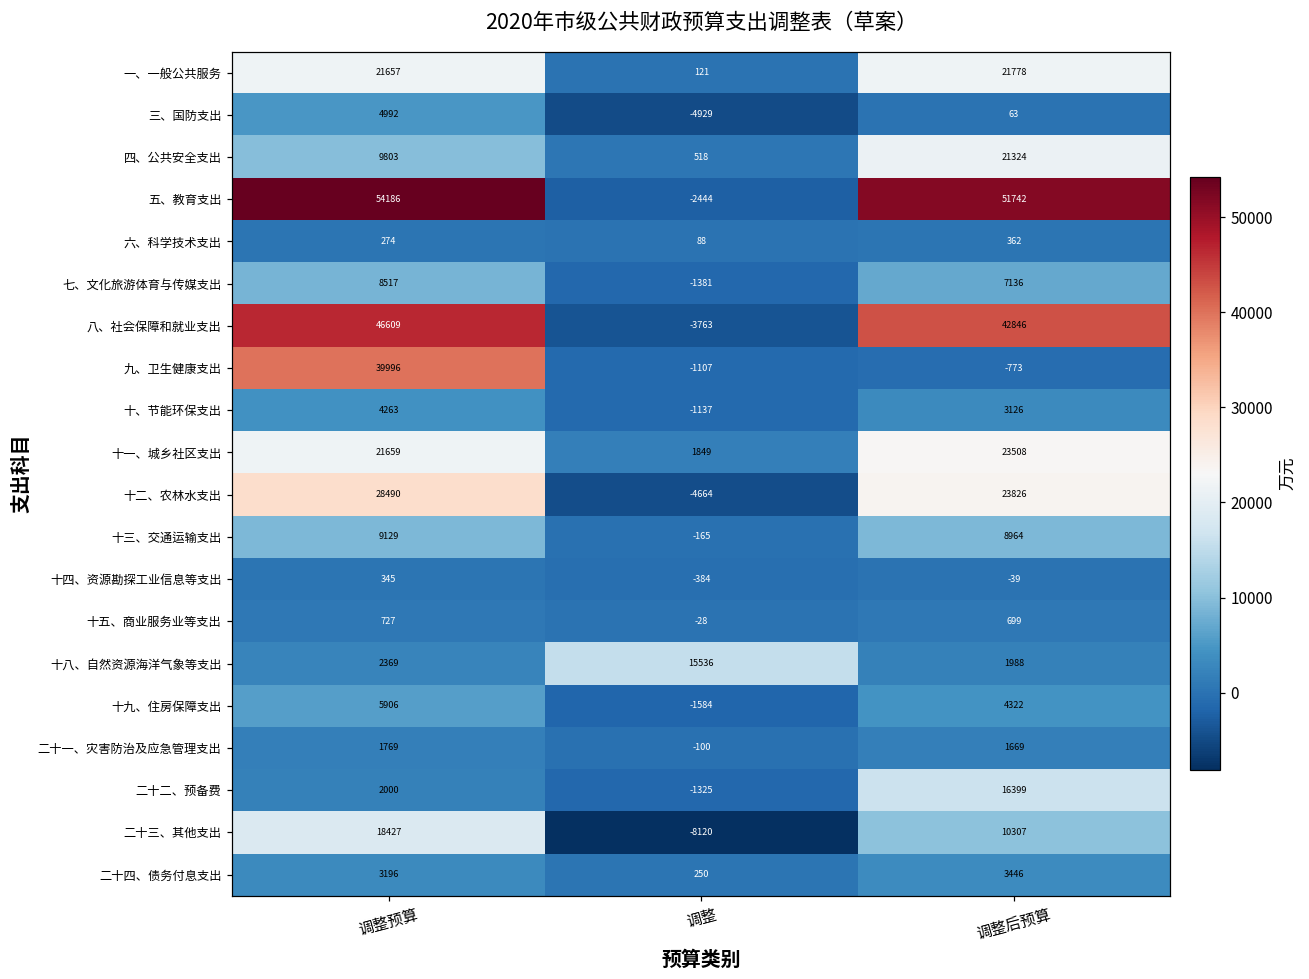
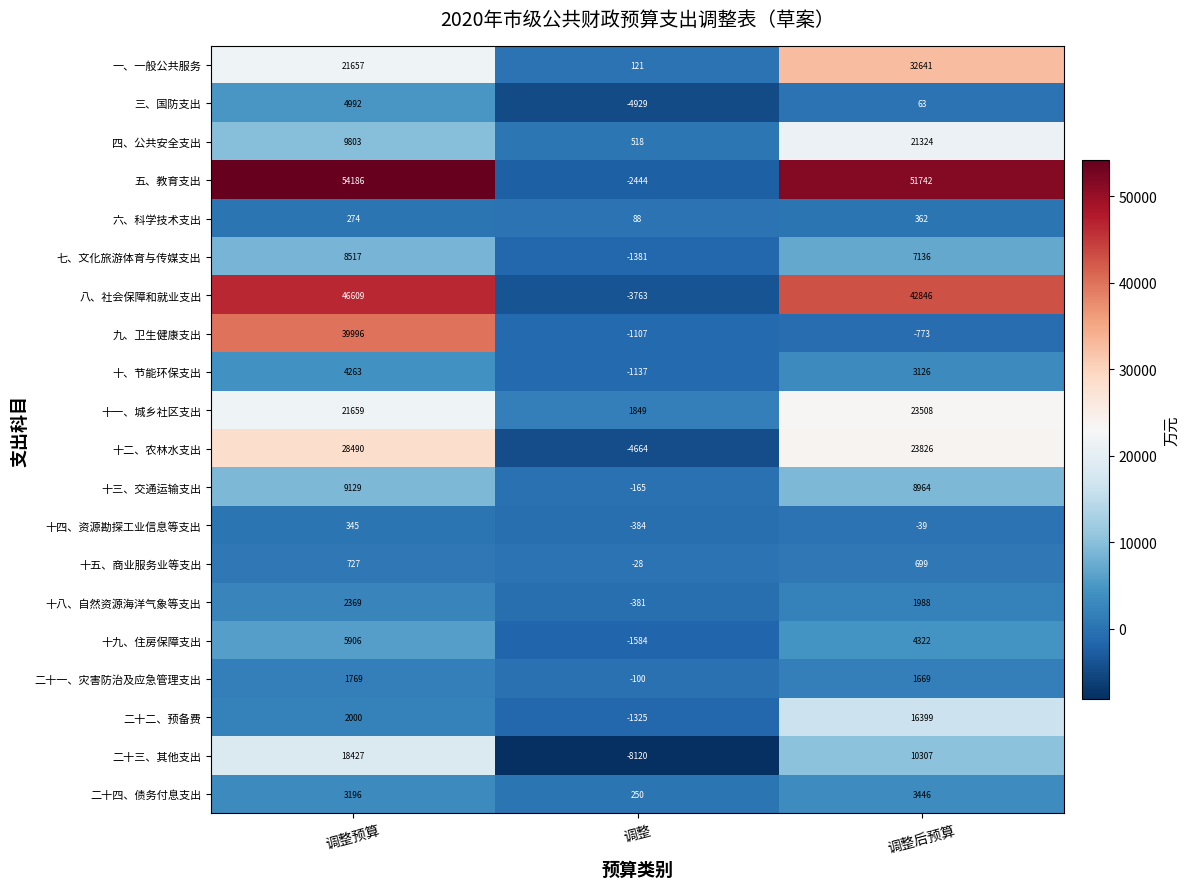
  {
    "一、一般公共服务": {
      "调整预算": 21657,
      "调整": 121,
-     "调整后预算": 21778
+     "调整后预算": 32641
    },
    "三、国防支出": {
      "调整预算": 4992,
      "调整": -4929,
      "调整后预算": 63
    },
    "四、公共安全支出": {
      "调整预算": 9803,
      "调整": 518,
      "调整后预算": 21324
    },
    "五、教育支出": {
      "调整预算": 54186,
      "调整": -2444,
      "调整后预算": 51742
    },
    "六、科学技术支出": {
      "调整预算": 274,
      "调整": 88,
      "调整后预算": 362
    },
    "七、文化旅游体育与传媒支出": {
      "调整预算": 8517,
      "调整": -1381,
      "调整后预算": 7136
    },
    "八、社会保障和就业支出": {
      "调整预算": 46609,
      "调整": -3763,
      "调整后预算": 42846
    },
    "九、卫生健康支出": {
      "调整预算": 39996,
      "调整": -1107,
      "调整后预算": -773
    },
    "十、节能环保支出": {
      "调整预算": 4263,
      "调整": -1137,
      "调整后预算": 3126
    },
    "十一、城乡社区支出": {
      "调整预算": 21659,
      "调整": 1849,
      "调整后预算": 23508
    },
    "十二、农林水支出": {
      "调整预算": 28490,
      "调整": -4664,
      "调整后预算": 23826
    },
    "十三、交通运输支出": {
      "调整预算": 9129,
      "调整": -165,
      "调整后预算": 8964
    },
    "十四、资源勘探工业信息等支出": {
      "调整预算": 345,
      "调整": -384,
      "调整后预算": -39
    },
    "十五、商业服务业等支出": {
      "调整预算": 727,
      "调整": -28,
      "调整后预算": 699
    },
    "十八、自然资源海洋气象等支出": {
      "调整预算": 2369,
-     "调整": 15536,
+     "调整": -381,
      "调整后预算": 1988
    },
    "十九、住房保障支出": {
      "调整预算": 5906,
      "调整": -1584,
      "调整后预算": 4322
    },
    "二十一、灾害防治及应急管理支出": {
      "调整预算": 1769,
      "调整": -100,
      "调整后预算": 1669
    },
    "二十二、预备费": {
      "调整预算": 2000,
      "调整": -1325,
      "调整后预算": 16399
    },
    "二十三、其他支出": {
      "调整预算": 18427,
      "调整": -8120,
      "调整后预算": 10307
    },
    "二十四、债务付息支出": {
      "调整预算": 3196,
      "调整": 250,
      "调整后预算": 3446
    }
  }
